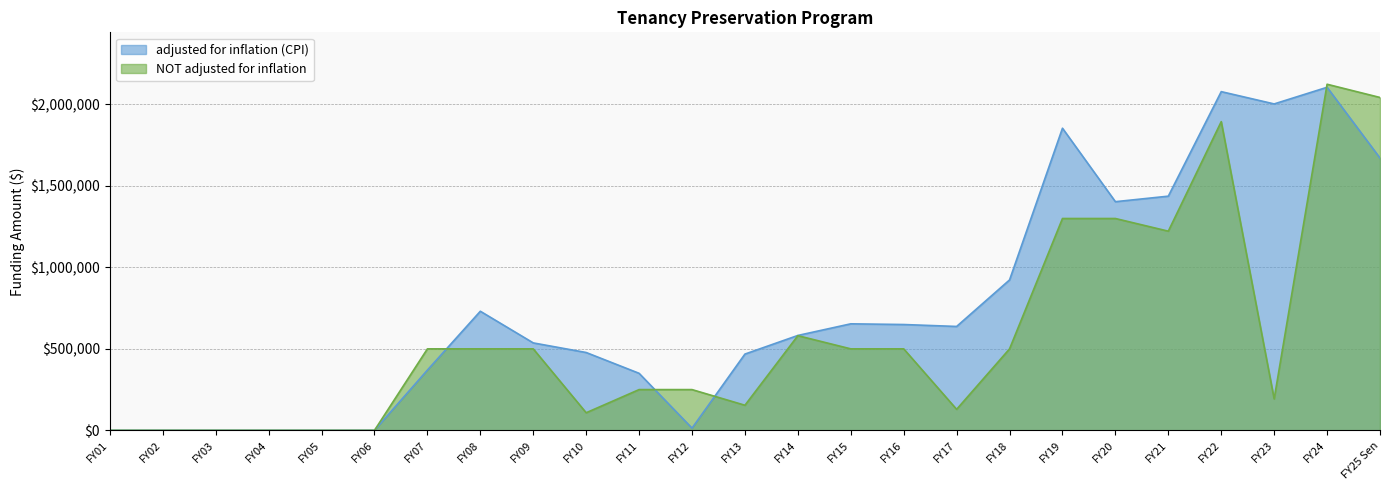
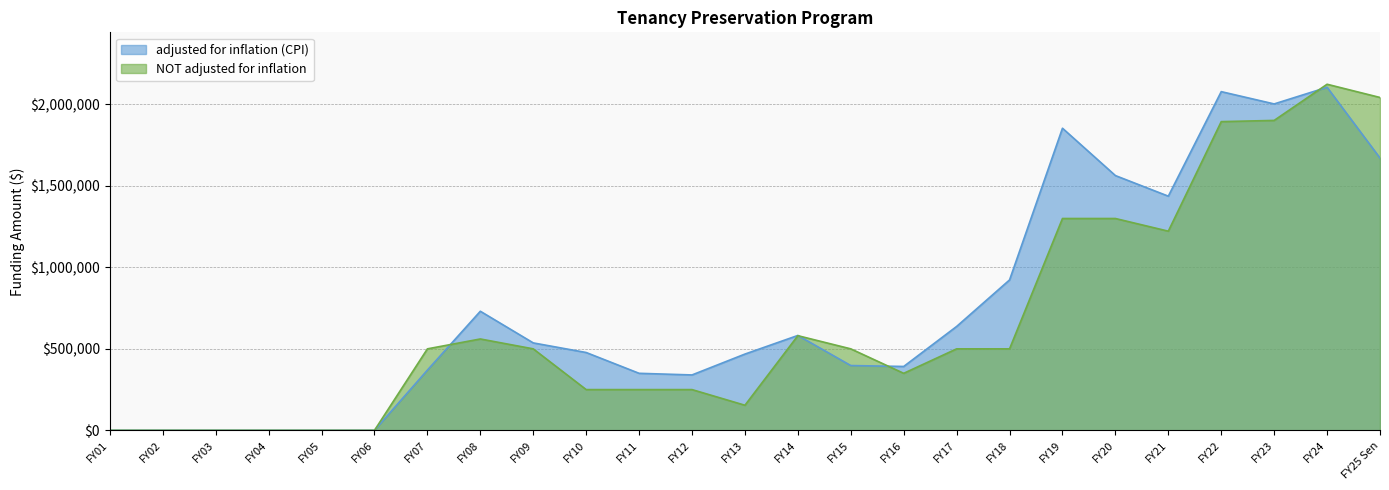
  {
    "adjusted for inflation (CPI)": {
      "FY07": "$370,000",
      "FY08": "$730,000",
      "FY09": "$540,000",
      "FY10": "$480,000",
      "FY11": "$350,000",
-     "FY12": "$10,000",
+     "FY12": "$340,000",
      "FY13": "$470,000",
-     "FY15": "$650,000",
-     "FY16": "$650,000",
+     "FY15": "$400,000",
+     "FY16": "$390,000",
      "FY17": "$640,000",
      "FY18": "$920,000",
      "FY19": "$1,850,000",
-     "FY20": "$1,400,000",
+     "FY20": "$1,560,000",
      "FY21": "$1,440,000",
      "FY22": "$2,080,000",
      "FY23": "$2,000,000",
      "FY24": "$2,110,000",
      "FY25 Sen": "$1,670,000"
    },
    "NOT adjusted for inflation": {
      "FY07": "$500,000",
-     "FY08": "$500,000",
+     "FY08": "$560,000",
      "FY09": "$500,000",
-     "FY10": "$110,000",
+     "FY10": "$250,000",
      "FY11": "$250,000",
      "FY12": "$250,000",
      "FY13": "$150,000",
      "FY15": "$500,000",
-     "FY16": "$500,000",
-     "FY17": "$130,000",
+     "FY16": "$350,000",
+     "FY17": "$500,000",
      "FY18": "$500,000",
      "FY19": "$1,300,000",
      "FY20": "$1,300,000",
      "FY21": "$1,220,000",
      "FY22": "$1,890,000",
-     "FY23": "$190,000",
+     "FY23": "$1,900,000",
      "FY24": "$2,120,000",
      "FY25 Sen": "$2,040,000"
    }
  }
